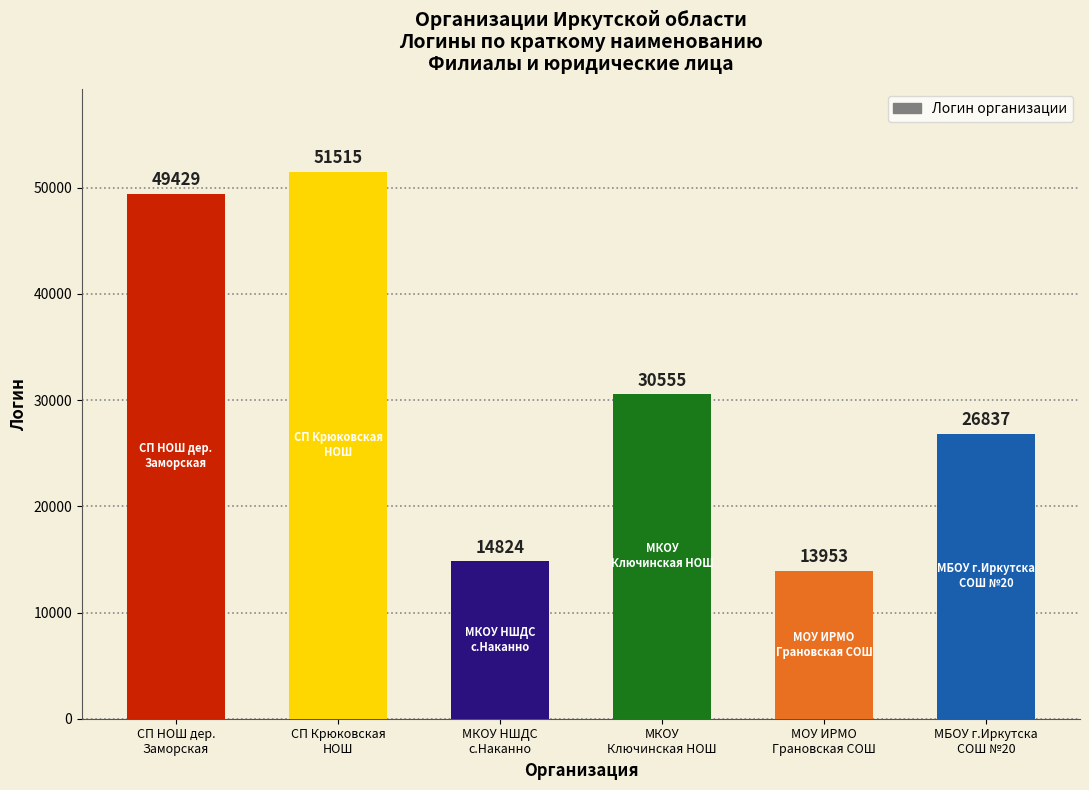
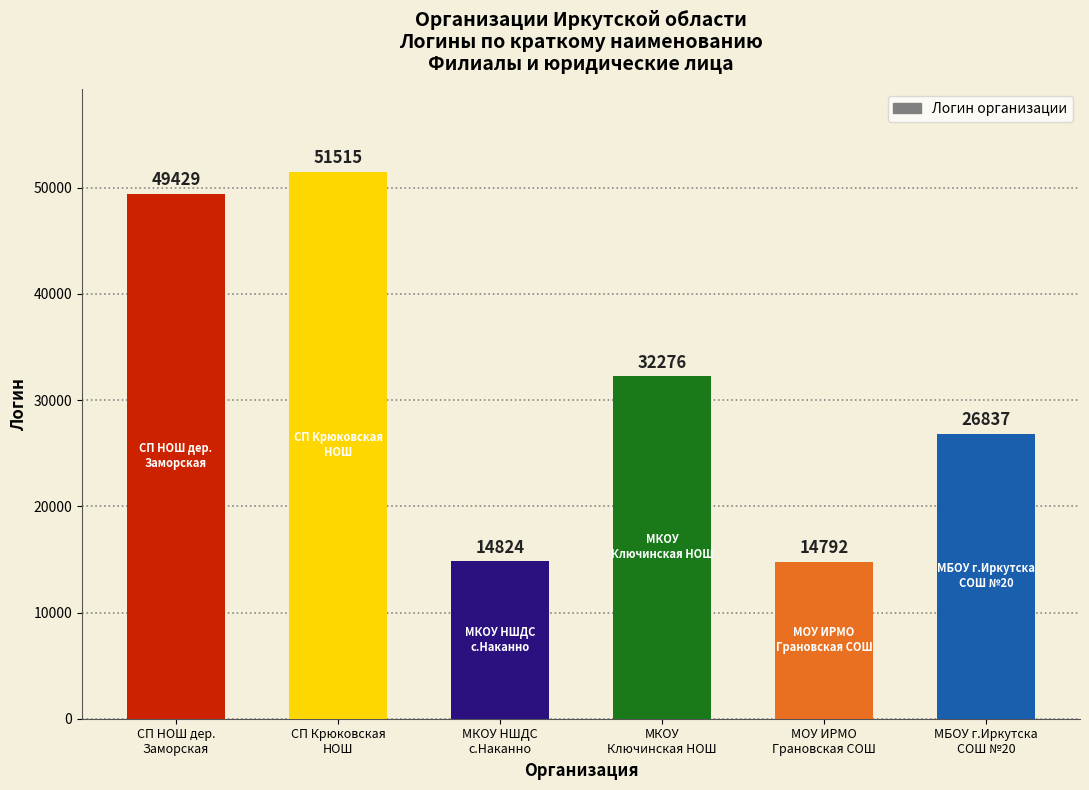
  {
    "СП НОШ дер. Заморская": 49429,
    "СП Крюковская НОШ": 51515,
    "МКОУ НШДС с.Наканно": 14824,
-   "МКОУ Ключинская НОШ": 30555,
-   "МОУ ИРМО Грановская СОШ": 13953,
+   "МКОУ Ключинская НОШ": 32276,
+   "МОУ ИРМО Грановская СОШ": 14792,
    "МБОУ г.Иркутска СОШ №20": 26837
  }
